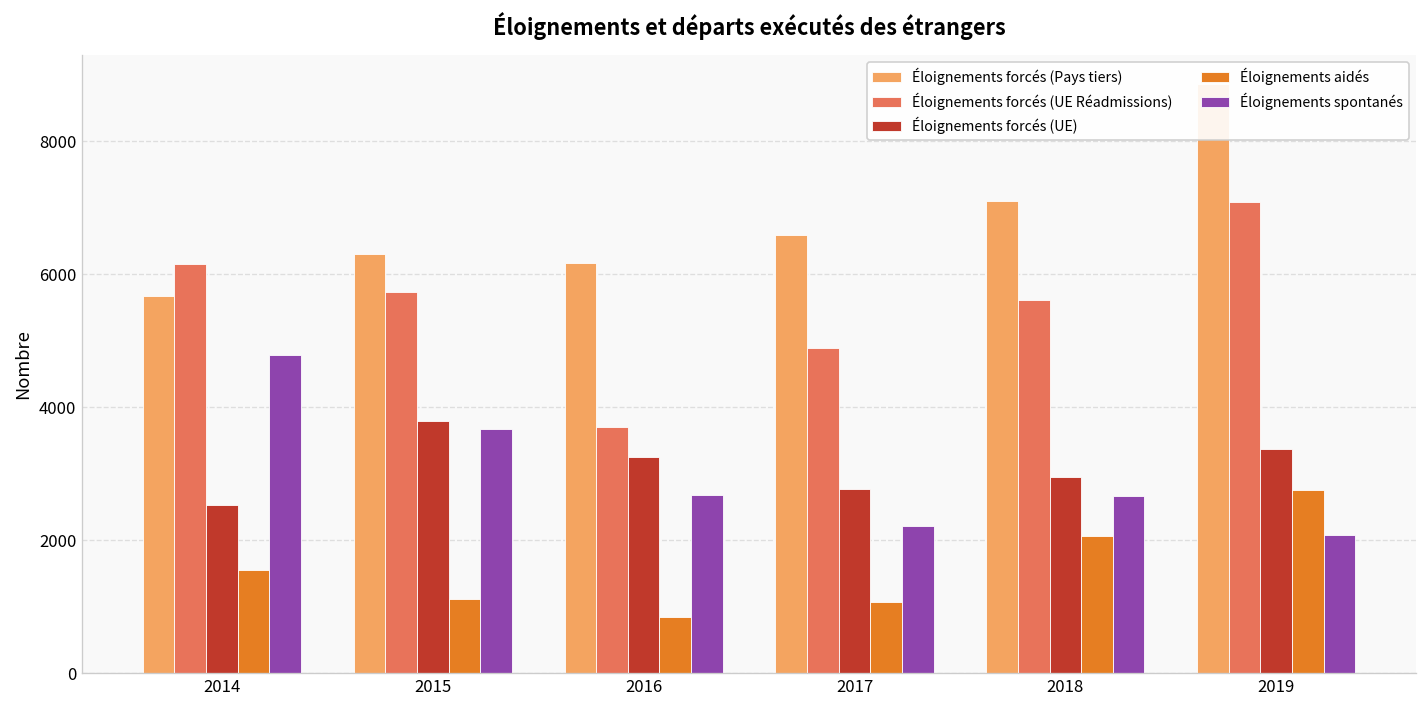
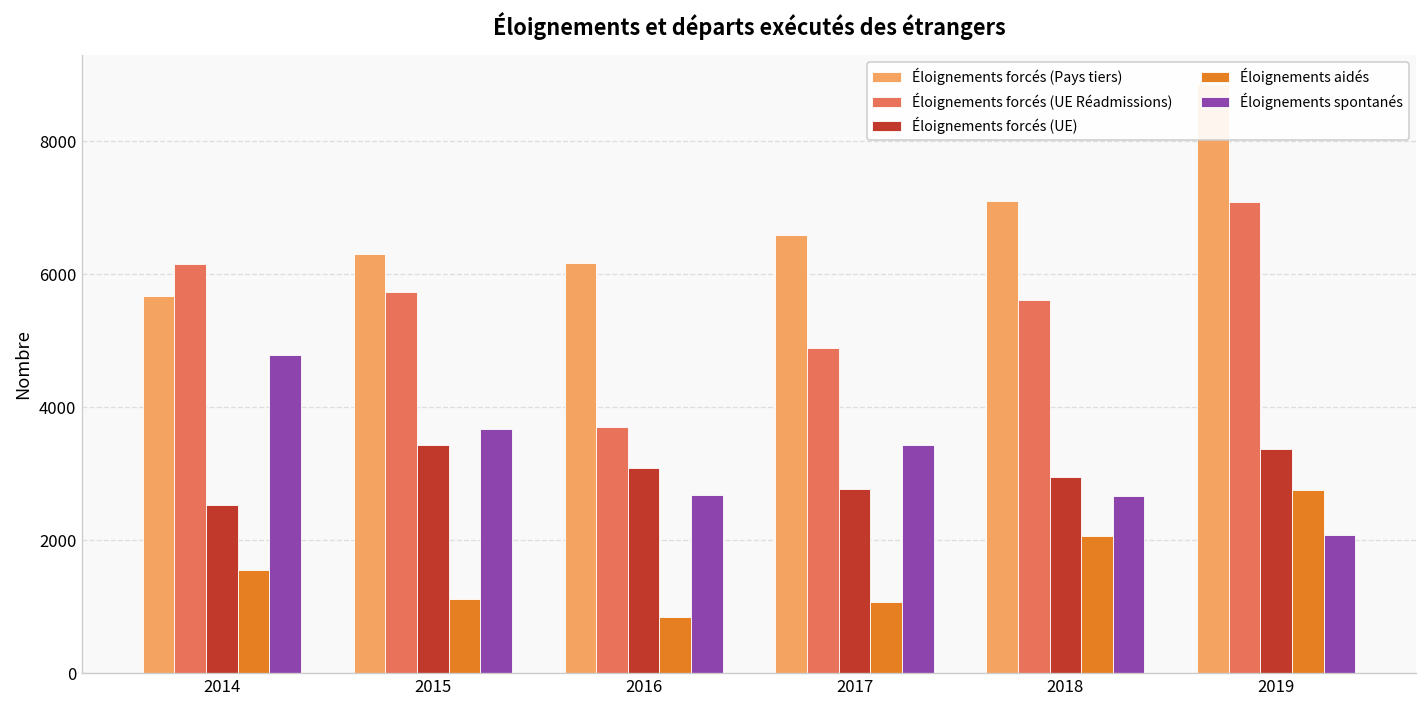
  {
    "Éloignements forcés (UE)": {
      "2014": 2500,
-     "2015": 3800,
-     "2016": 3300,
+     "2015": 3400,
+     "2016": 3100,
      "2017": 2800,
      "2018": 3000,
      "2019": 3400
    },
    "Éloignements spontanés": {
      "2014": 4800,
      "2015": 3700,
      "2016": 2700,
-     "2017": 2200,
+     "2017": 3400,
      "2018": 2700,
      "2019": 2100
    }
  }
